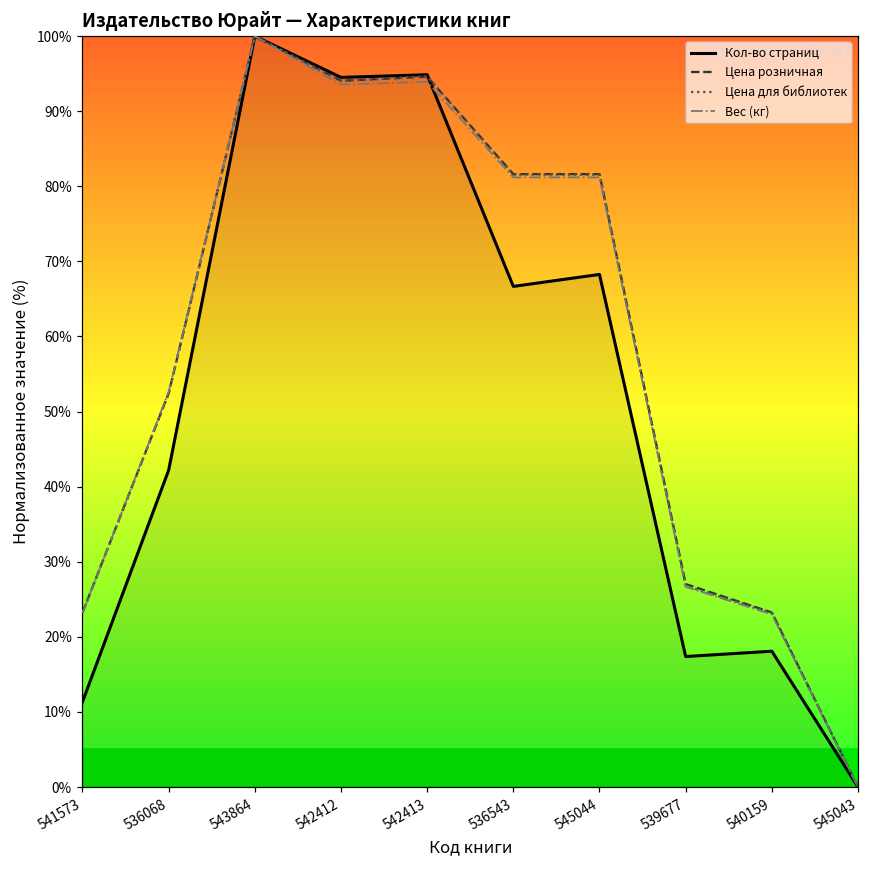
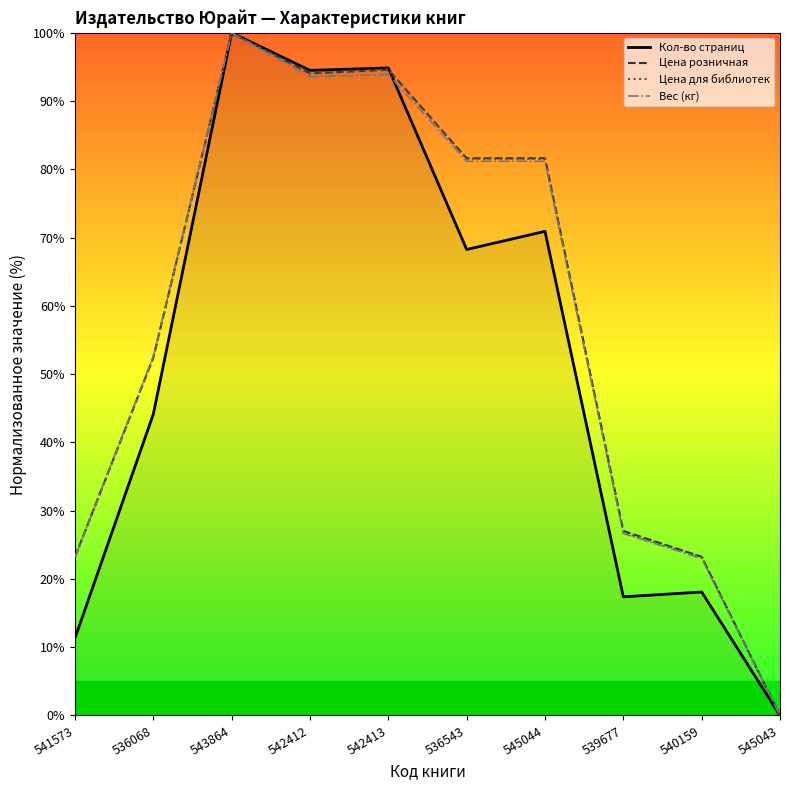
  {
    "Кол-во страниц": {
      "541573": "11%",
-     "536068": "42%",
+     "536068": "44%",
      "542412": "95%",
-     "536543": "67%",
-     "545044": "68%",
+     "536543": "68%",
+     "545044": "71%",
      "539677": "17%",
      "540159": "18%"
    }
  }
